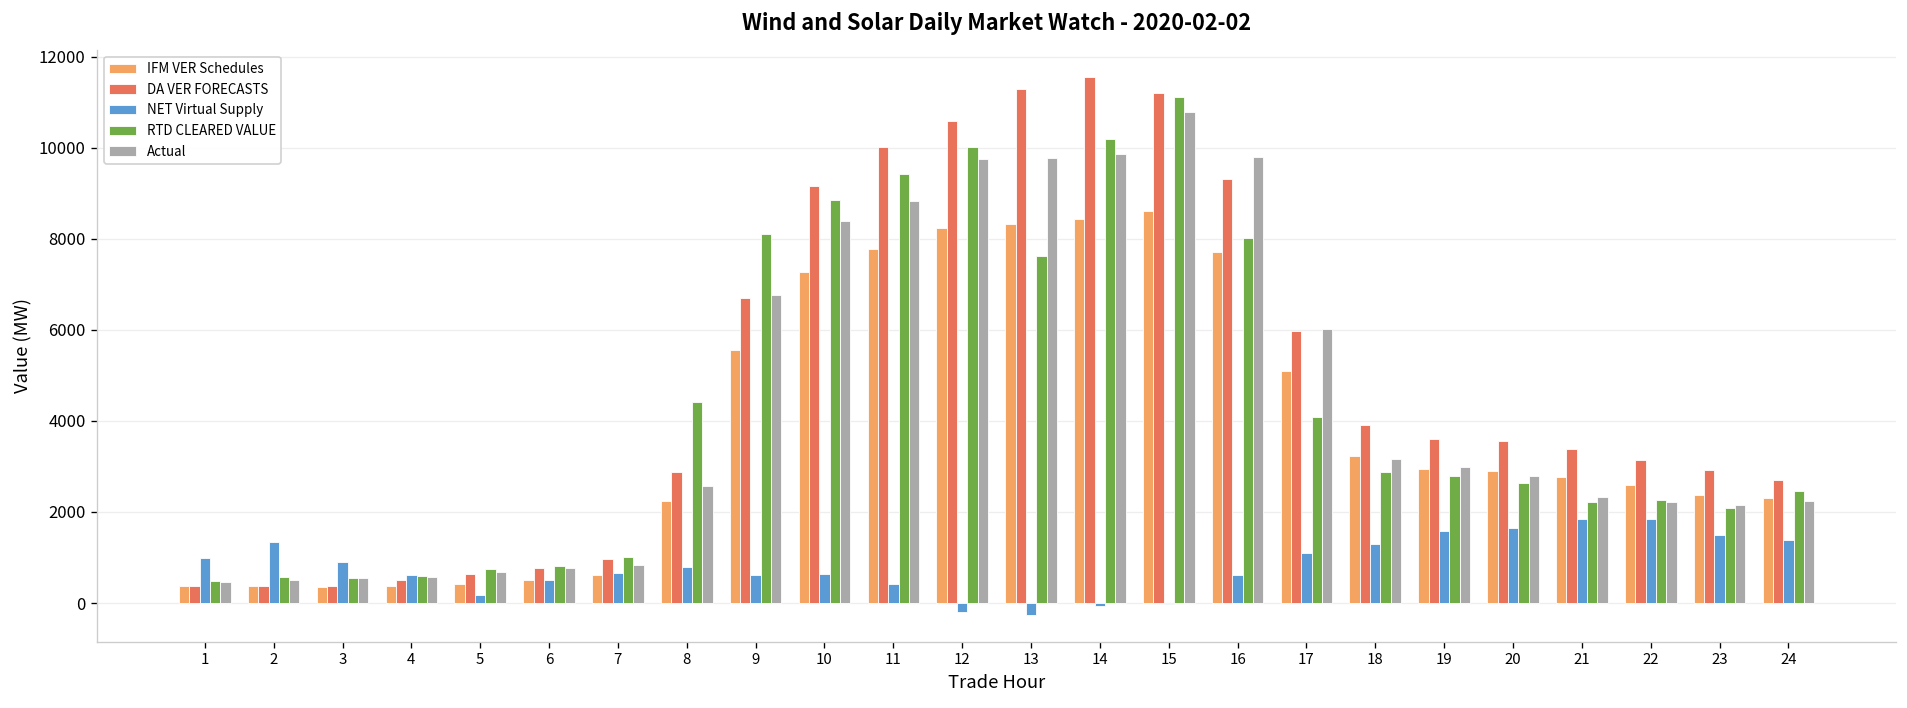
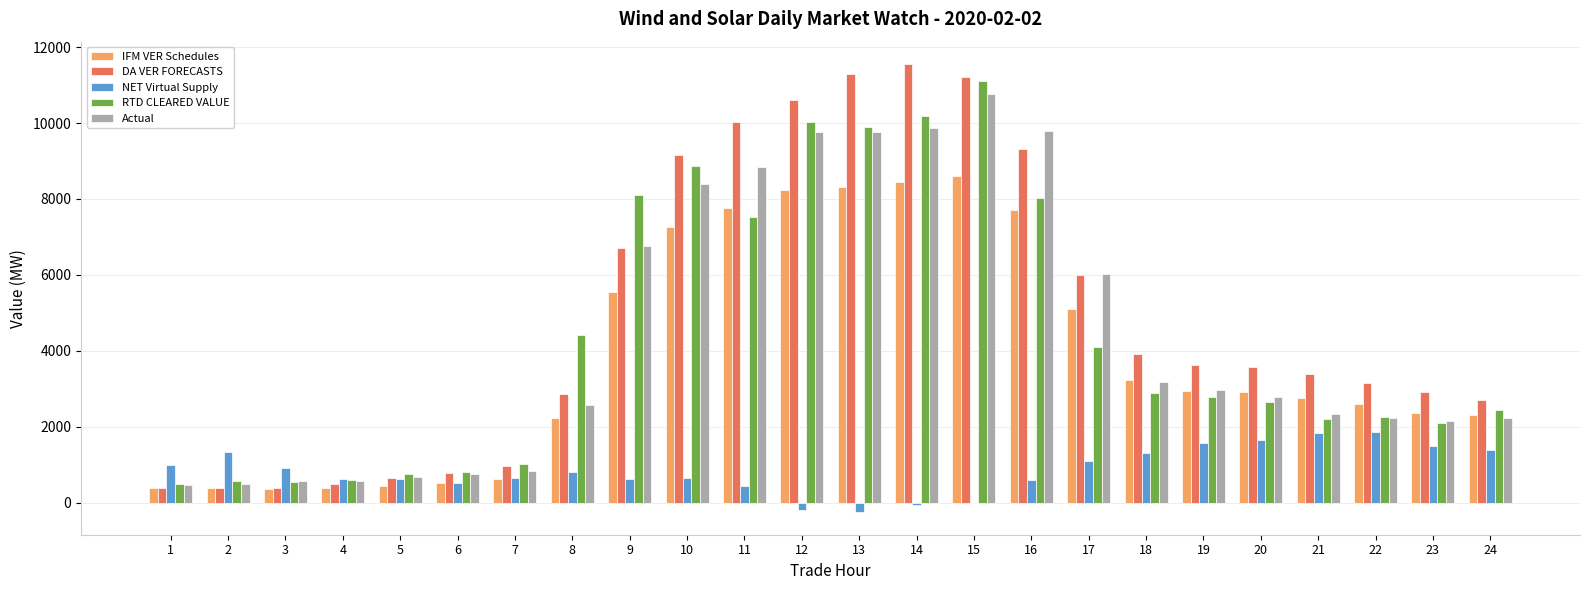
  {
    "NET Virtual Supply": {
      "1": 1000,
      "2": 1300,
      "3": 900,
      "4": 600,
-     "5": 200,
+     "5": 600,
      "6": 500,
      "7": 700,
      "8": 800,
      "9": 600,
      "10": 600,
      "11": 400,
      "12": -200,
      "13": -300,
      "16": 600,
      "17": 1100,
      "18": 1300,
      "19": 1600,
      "20": 1600,
      "21": 1800,
      "22": 1800,
      "23": 1500,
      "24": 1400
    },
    "RTD CLEARED VALUE": {
      "1": 500,
      "2": 600,
      "3": 500,
      "4": 600,
      "5": 800,
      "6": 800,
      "7": 1000,
      "8": 4400,
      "9": 8100,
      "10": 8900,
-     "11": 9400,
+     "11": 7500,
      "12": 10000,
-     "13": 7600,
+     "13": 9900,
      "14": 10200,
      "15": 11100,
      "16": 8000,
      "17": 4100,
      "18": 2900,
      "19": 2800,
      "20": 2600,
      "21": 2200,
      "22": 2300,
      "23": 2100,
      "24": 2500
    },
    "Actual": {
      "1": 500,
      "2": 500,
      "3": 600,
      "4": 600,
      "5": 700,
      "6": 800,
      "7": 800,
      "8": 2600,
      "9": 6800,
      "10": 8400,
      "11": 8800,
      "12": 9800,
      "13": 9800,
      "14": 9900,
      "15": 10800,
      "16": 9800,
      "17": 6000,
      "18": 3200,
      "19": 3000,
      "20": 2800,
      "21": 2300,
      "22": 2200,
      "23": 2200,
      "24": 2200
    }
  }
